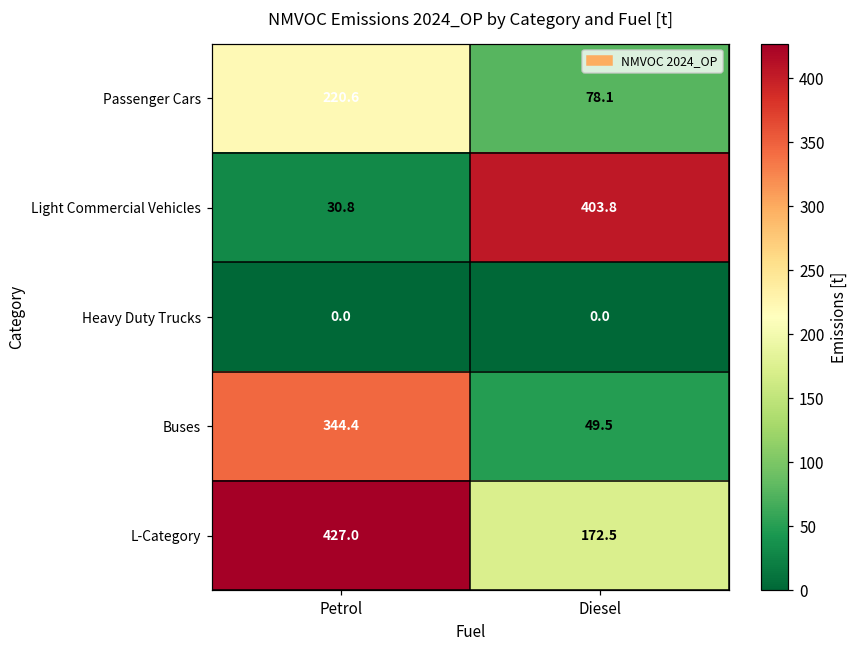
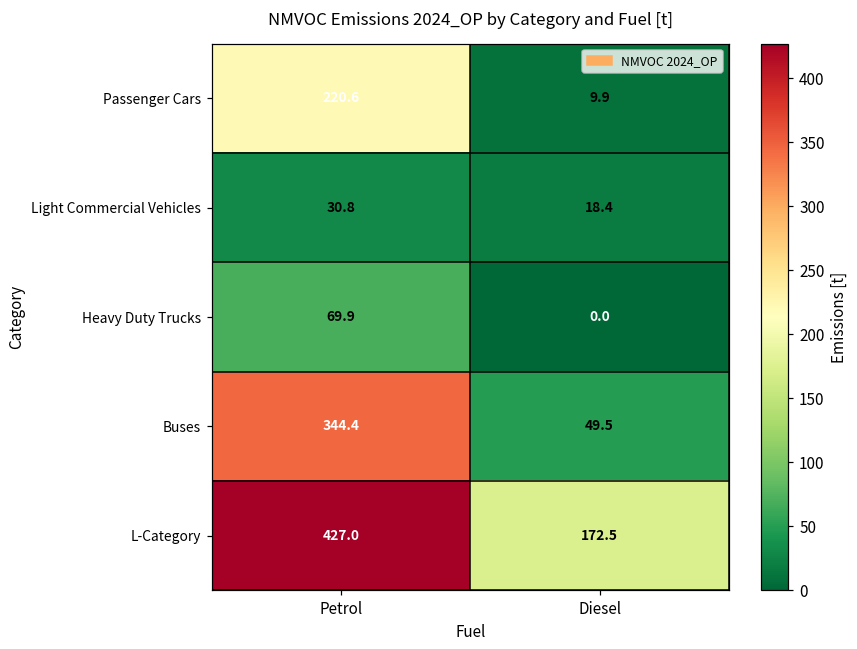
  {
    "Passenger Cars": {
      "Petrol": 220.6,
-     "Diesel": 78.1
+     "Diesel": 9.9
    },
    "Light Commercial Vehicles": {
      "Petrol": 30.8,
-     "Diesel": 403.8
+     "Diesel": 18.4
    },
    "Heavy Duty Trucks": {
-     "Petrol": 0.0,
+     "Petrol": 69.9,
      "Diesel": 0.0
    },
    "Buses": {
      "Petrol": 344.4,
      "Diesel": 49.5
    },
    "L-Category": {
      "Petrol": 427.0,
      "Diesel": 172.5
    }
  }
